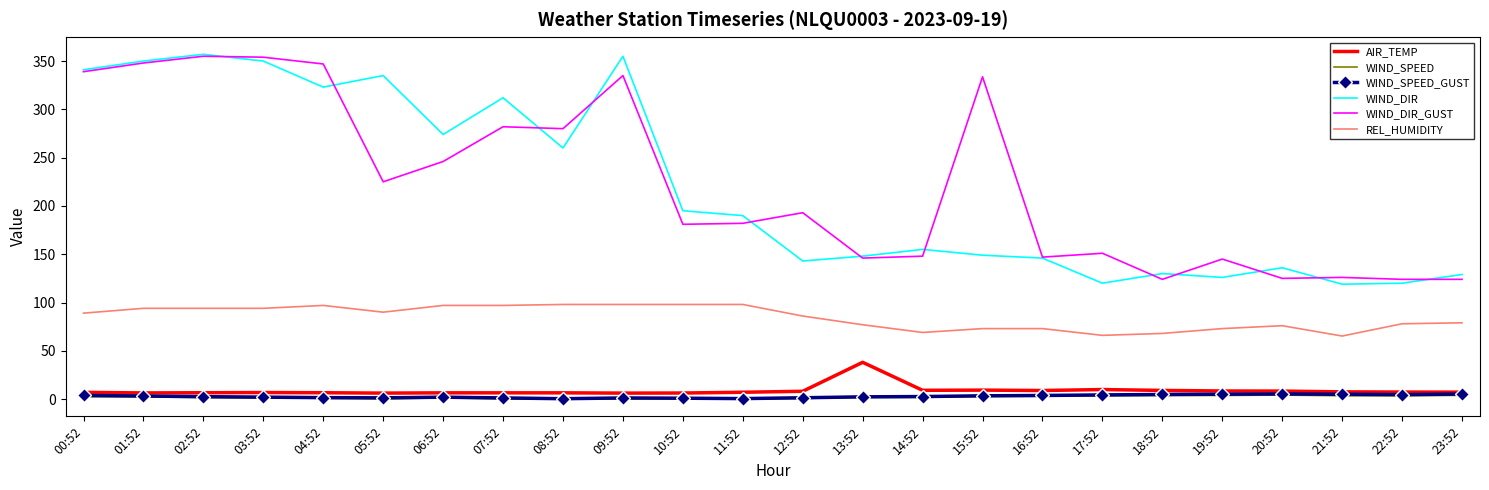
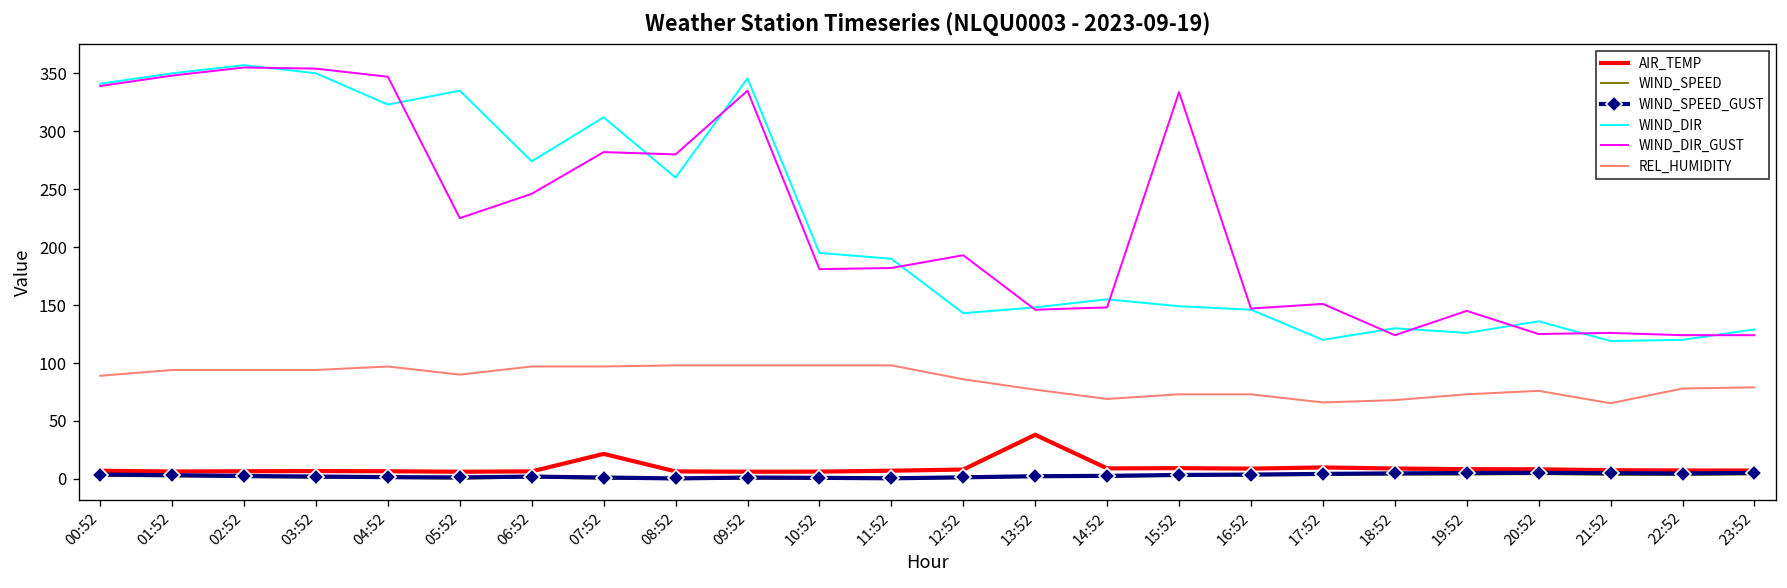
  {
    "AIR_TEMP": {
      "00:52": 10,
      "01:52": 10,
      "02:52": 10,
      "03:52": 10,
      "04:52": 10,
      "05:52": 10,
      "06:52": 10,
-     "07:52": 10,
+     "07:52": 20,
      "08:52": 10,
      "09:52": 10,
      "10:52": 10,
      "11:52": 10,
      "12:52": 10,
      "13:52": 40,
      "14:52": 10,
      "15:52": 10,
      "16:52": 10,
      "17:52": 10,
      "18:52": 10,
      "19:52": 10,
      "20:52": 10
    },
    "WIND_DIR": {
      "03:52": 350,
      "04:52": 320,
      "05:52": 340,
      "06:52": 270,
      "07:52": 310,
      "08:52": 260,
-     "09:52": 360,
+     "09:52": 350,
      "10:52": 200,
      "11:52": 190,
      "12:52": 140,
      "14:52": 160,
      "15:52": 150,
      "17:52": 120,
      "18:52": 130,
      "19:52": 130,
      "20:52": 140,
      "21:52": 120,
      "22:52": 120,
      "23:52": 130
    },
    "WIND_DIR_GUST": {
      "03:52": 350,
      "04:52": 350,
      "05:52": 230,
      "06:52": 250,
      "07:52": 280,
      "08:52": 280,
      "09:52": 340,
      "10:52": 180,
      "11:52": 180,
      "12:52": 190,
      "14:52": 150,
      "15:52": 330,
      "17:52": 150,
      "18:52": 120,
      "19:52": 150,
      "20:52": 130,
      "21:52": 130,
      "22:52": 120,
      "23:52": 120
    },
    "REL_HUMIDITY": {
      "00:52": 90,
      "01:52": 90,
      "02:52": 90,
      "03:52": 90,
      "04:52": 100,
      "05:52": 90,
      "06:52": 100,
      "07:52": 100,
      "08:52": 100,
      "09:52": 100,
      "10:52": 100,
      "11:52": 100,
      "12:52": 90,
      "13:52": 80,
      "14:52": 70,
      "15:52": 70,
      "16:52": 70,
      "17:52": 70,
      "18:52": 70,
      "19:52": 70,
      "20:52": 80,
      "21:52": 70,
      "22:52": 80,
      "23:52": 80
    }
  }
